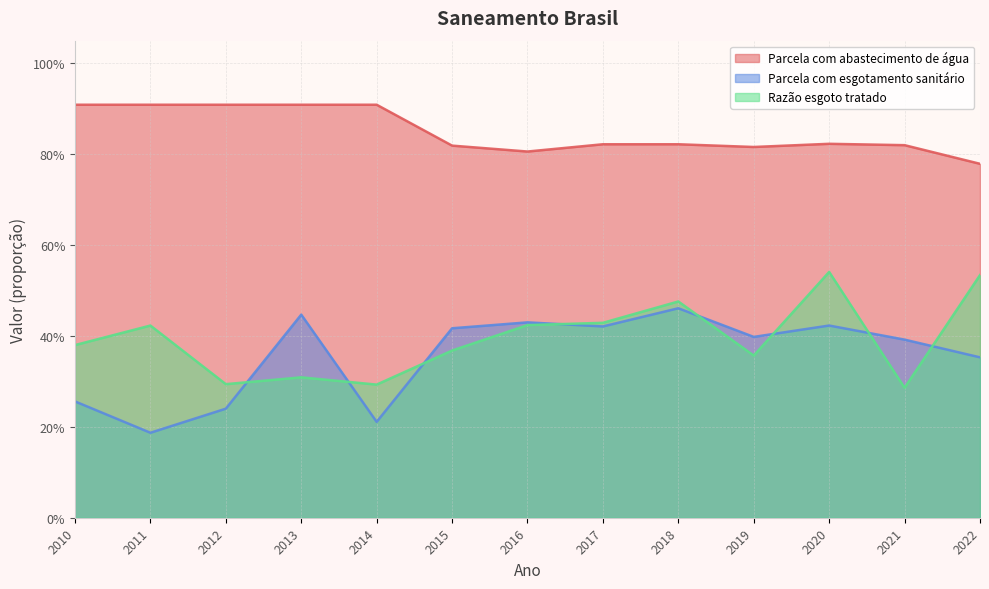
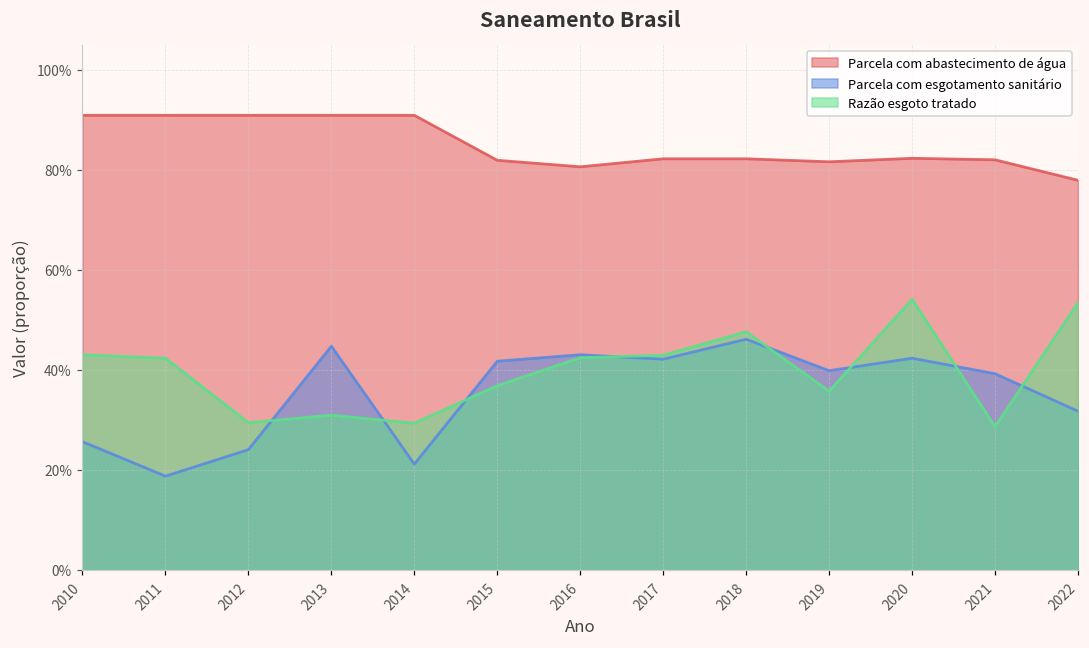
  {
    "Parcela com abastecimento de água": {
      "2010": "91%",
      "2011": "91%",
      "2012": "91%",
      "2013": "91%",
      "2014": "91%",
      "2015": "82%",
      "2016": "81%",
      "2017": "82%",
      "2018": "82%",
      "2019": "82%",
      "2020": "82%",
      "2021": "82%",
      "2022": "78%"
    },
    "Parcela com esgotamento sanitário": {
      "2010": "26%",
      "2011": "19%",
      "2012": "24%",
      "2013": "45%",
      "2014": "21%",
      "2015": "42%",
      "2016": "43%",
      "2017": "42%",
      "2018": "46%",
      "2019": "40%",
      "2020": "42%",
      "2021": "39%",
-     "2022": "35%"
+     "2022": "32%"
    },
    "Razão esgoto tratado": {
-     "2010": "38%",
+     "2010": "43%",
      "2011": "42%",
      "2012": "29%",
      "2013": "31%",
      "2014": "29%",
      "2015": "37%",
      "2016": "42%",
      "2017": "43%",
      "2018": "48%",
      "2019": "36%",
      "2020": "54%",
      "2021": "29%",
      "2022": "53%"
    }
  }
